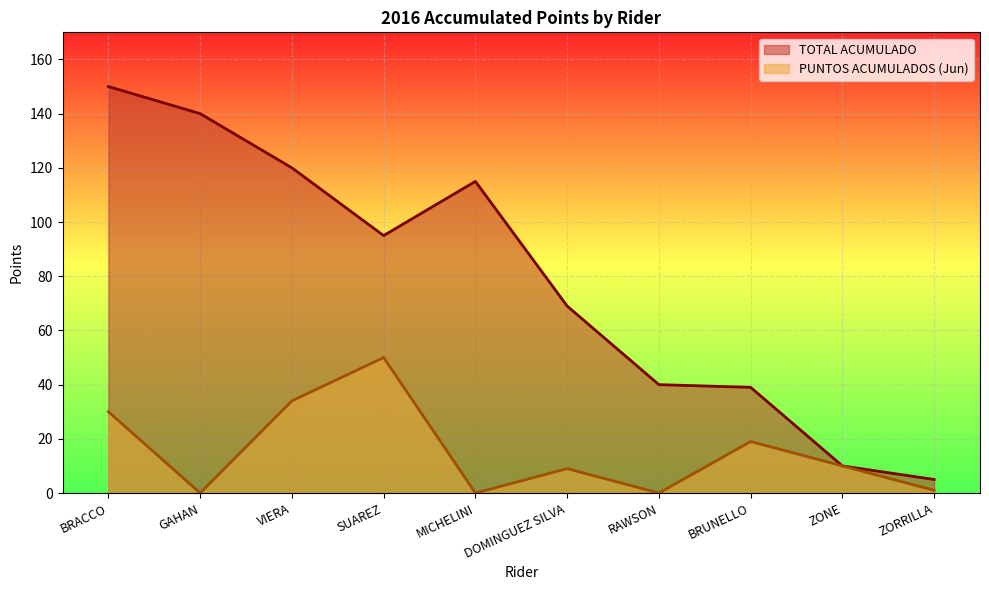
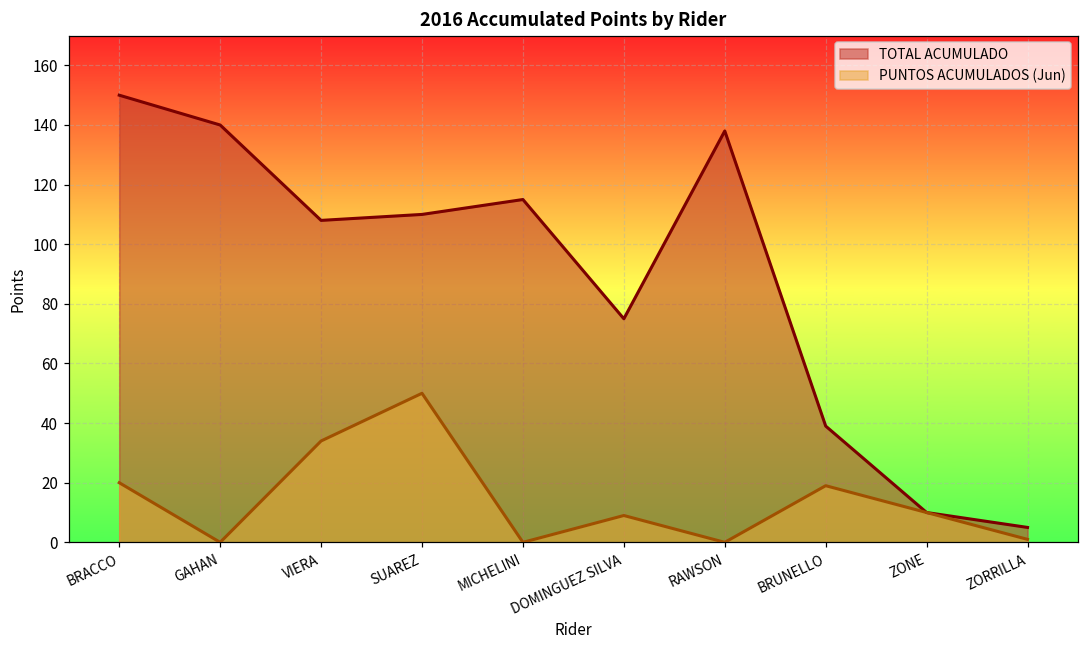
  {
    "TOTAL ACUMULADO": {
      "BRACCO": 150,
      "GAHAN": 140,
-     "VIERA": 120,
-     "SUAREZ": 95,
+     "VIERA": 108,
+     "SUAREZ": 110,
      "MICHELINI": 115,
-     "DOMINGUEZ SILVA": 69,
-     "RAWSON": 40,
+     "DOMINGUEZ SILVA": 75,
+     "RAWSON": 138,
      "BRUNELLO": 39,
      "ZORRILLA": 5
    },
    "PUNTOS ACUMULADOS (Jun)": {
-     "BRACCO": 30,
+     "BRACCO": 20,
      "GAHAN": 0,
      "VIERA": 34,
      "SUAREZ": 50,
      "MICHELINI": 0,
      "DOMINGUEZ SILVA": 9,
      "RAWSON": 0,
      "BRUNELLO": 19,
      "ZORRILLA": 1
    }
  }
